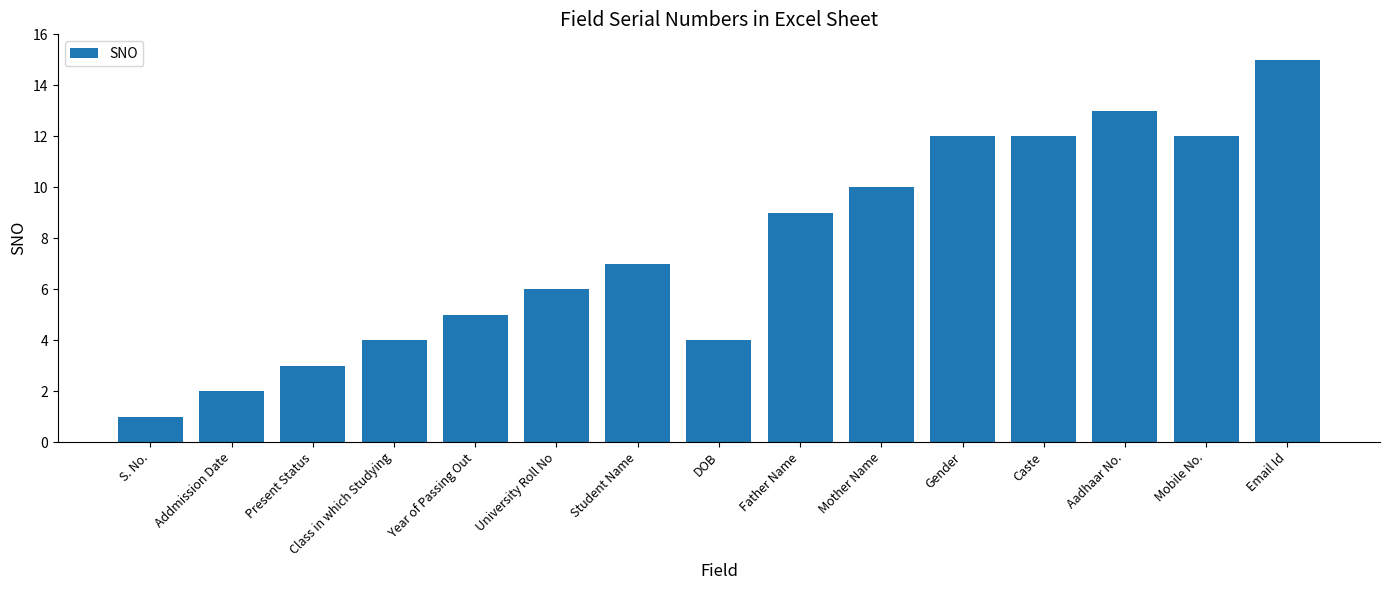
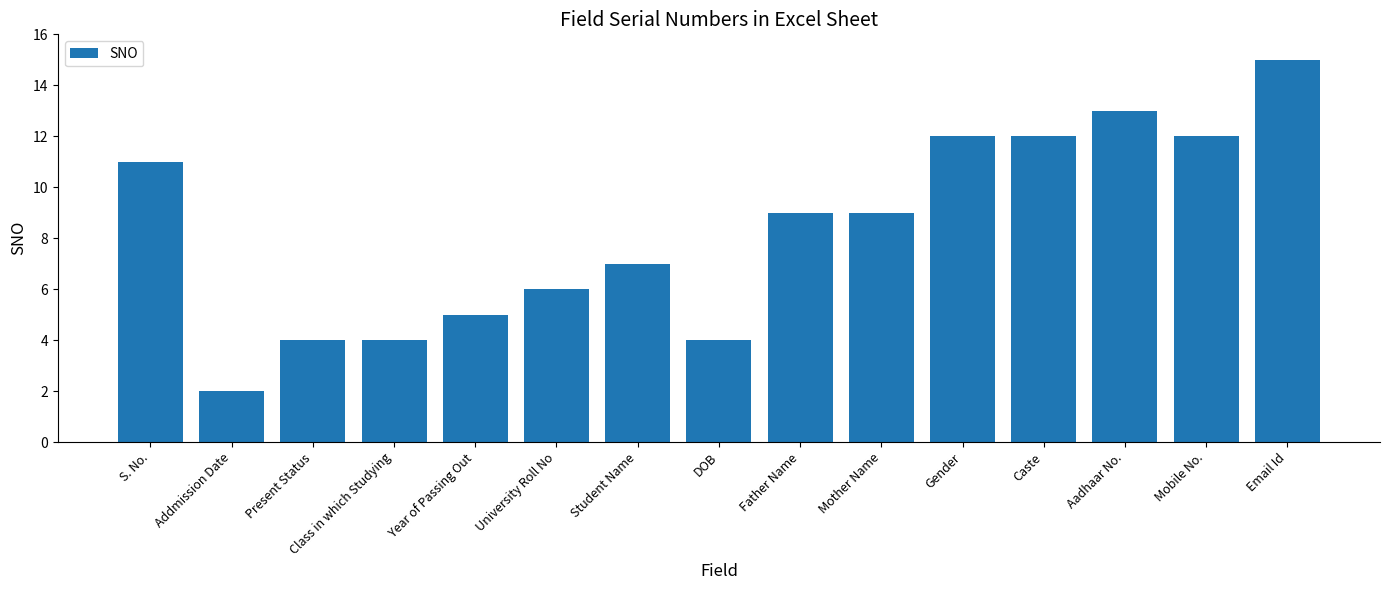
  {
-   "S. No.": 1,
+   "S. No.": 11,
    "Addmission Date": 2,
-   "Present Status": 3,
+   "Present Status": 4,
    "Class in which Studying": 4,
    "Year of Passing Out": 5,
    "University Roll No": 6,
    "Student Name": 7,
    "DOB": 4,
    "Father Name": 9,
-   "Mother Name": 10,
+   "Mother Name": 9,
    "Gender": 12,
    "Caste": 12,
    "Aadhaar No.": 13,
    "Mobile No.": 12,
    "Email Id": 15
  }
